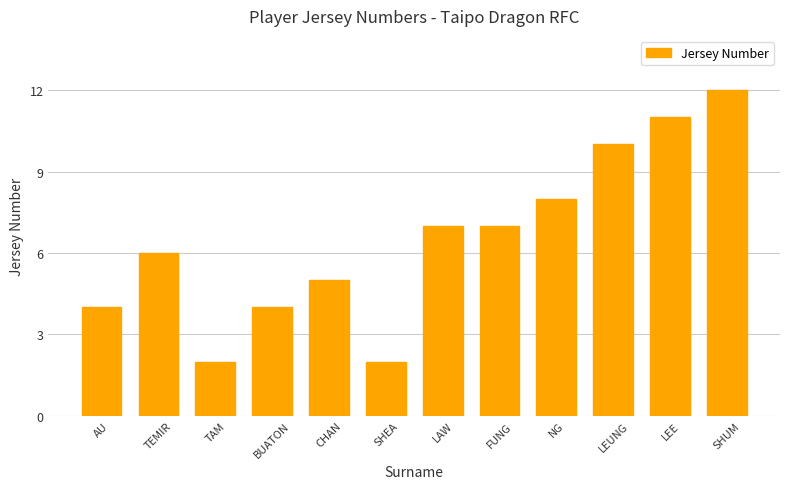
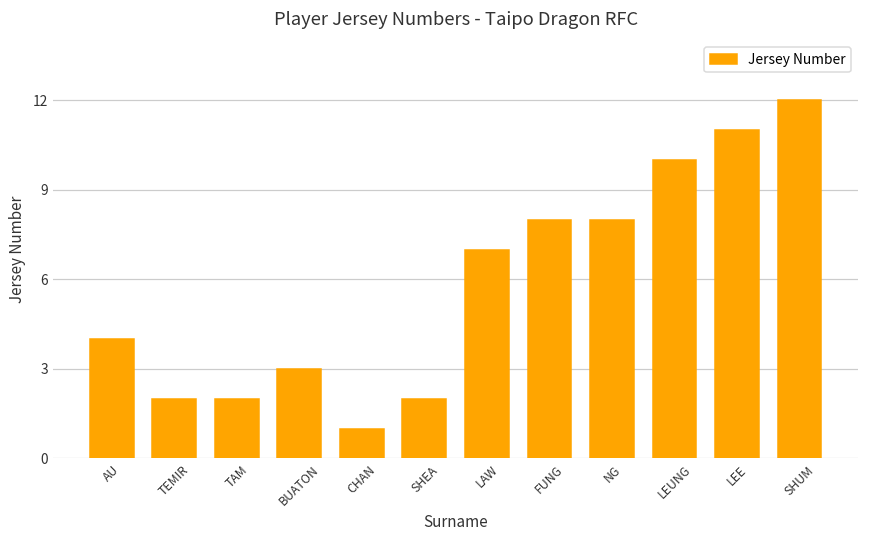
  {
    "AU": 4,
-   "TEMIR": 6,
+   "TEMIR": 2,
    "TAM": 2,
-   "BUATON": 4,
-   "CHAN": 5,
+   "BUATON": 3,
+   "CHAN": 1,
    "SHEA": 2,
    "LAW": 7,
-   "FUNG": 7,
+   "FUNG": 8,
    "NG": 8,
    "LEUNG": 10,
    "LEE": 11,
    "SHUM": 12
  }
